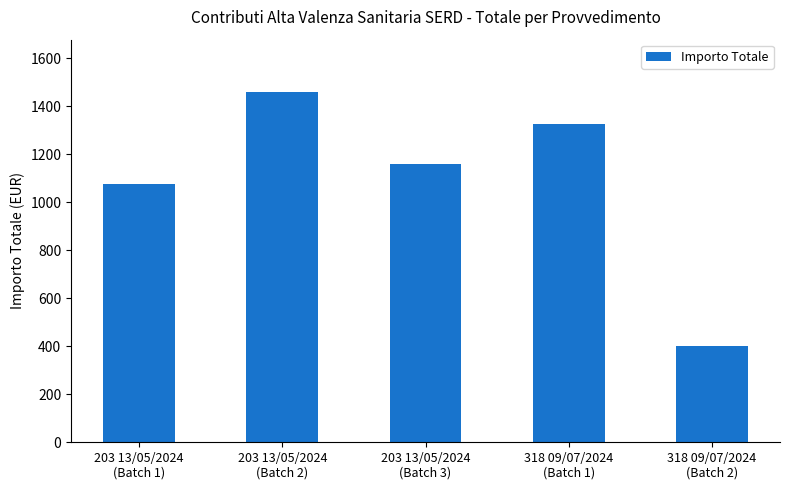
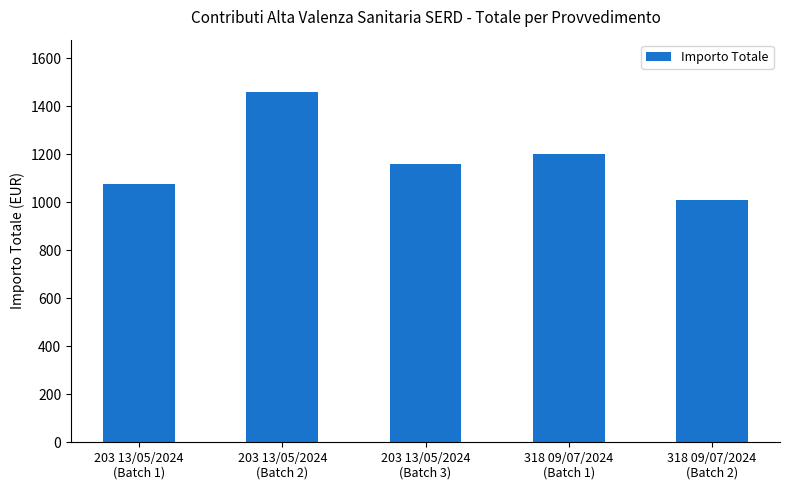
  {
    "203 13/05/2024 (Batch 1)": 1080,
    "203 13/05/2024 (Batch 2)": 1460,
    "203 13/05/2024 (Batch 3)": 1160,
-   "318 09/07/2024 (Batch 1)": 1330,
-   "318 09/07/2024 (Batch 2)": 400
+   "318 09/07/2024 (Batch 1)": 1200,
+   "318 09/07/2024 (Batch 2)": 1010
  }
